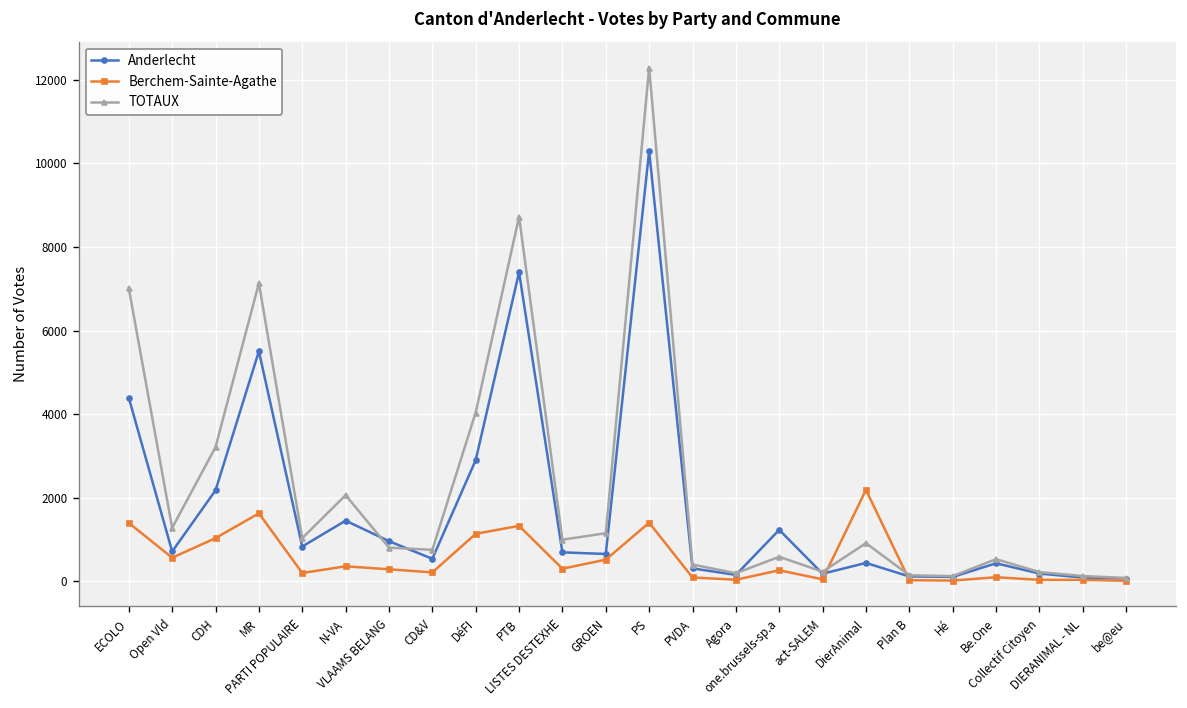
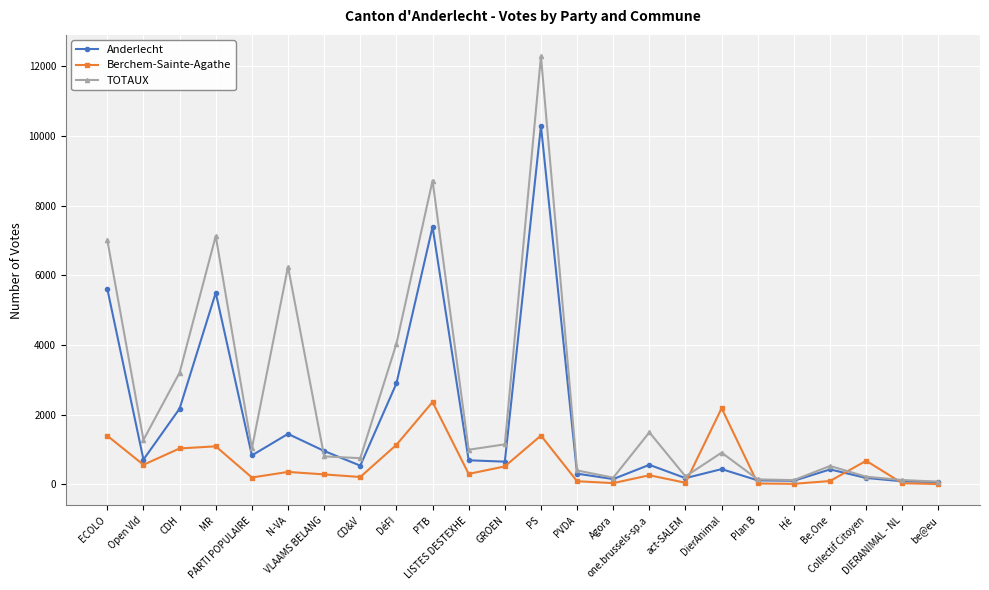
  {
    "Anderlecht": {
-     "ECOLO": 4400,
+     "ECOLO": 5600,
      "Open Vld": 700,
      "CDH": 2200,
      "MR": 5500,
      "PARTI POPULAIRE": 800,
      "N-VA": 1500,
      "VLAAMS BELANG": 1000,
      "CD&V": 500,
      "DéFI": 2900,
      "PTB": 7400,
      "LISTES DESTEXHE": 700,
      "GROEN": 700,
      "PS": 10300,
      "PVDA": 300,
-     "one.brussels-sp.a": 1200,
+     "one.brussels-sp.a": 600,
      "DierAnimal": 400,
      "Be.One": 400
    },
    "Berchem-Sainte-Agathe": {
      "ECOLO": 1400,
      "Open Vld": 600,
      "CDH": 1000,
-     "MR": 1600,
+     "MR": 1100,
      "PARTI POPULAIRE": 200,
      "N-VA": 400,
      "VLAAMS BELANG": 300,
      "CD&V": 200,
      "DéFI": 1100,
-     "PTB": 1300,
+     "PTB": 2400,
      "LISTES DESTEXHE": 300,
      "GROEN": 500,
      "PS": 1400,
      "PVDA": 100,
      "Agora": 0,
      "one.brussels-sp.a": 300,
      "act-SALEM": 0,
      "DierAnimal": 2200,
      "Plan B": 0,
      "Hé": 0,
      "Be.One": 100,
-     "Collectif Citoyen": 0
+     "Collectif Citoyen": 700
    },
    "TOTAUX": {
      "ECOLO": 7000,
      "Open Vld": 1300,
      "CDH": 3200,
      "MR": 7100,
      "PARTI POPULAIRE": 1000,
-     "N-VA": 2100,
+     "N-VA": 6300,
      "VLAAMS BELANG": 800,
      "CD&V": 800,
      "DéFI": 4000,
      "PTB": 8700,
      "LISTES DESTEXHE": 1000,
      "GROEN": 1200,
      "PS": 12300,
      "PVDA": 400,
-     "one.brussels-sp.a": 600,
+     "one.brussels-sp.a": 1500,
      "DierAnimal": 900,
      "Be.One": 500
    }
  }
